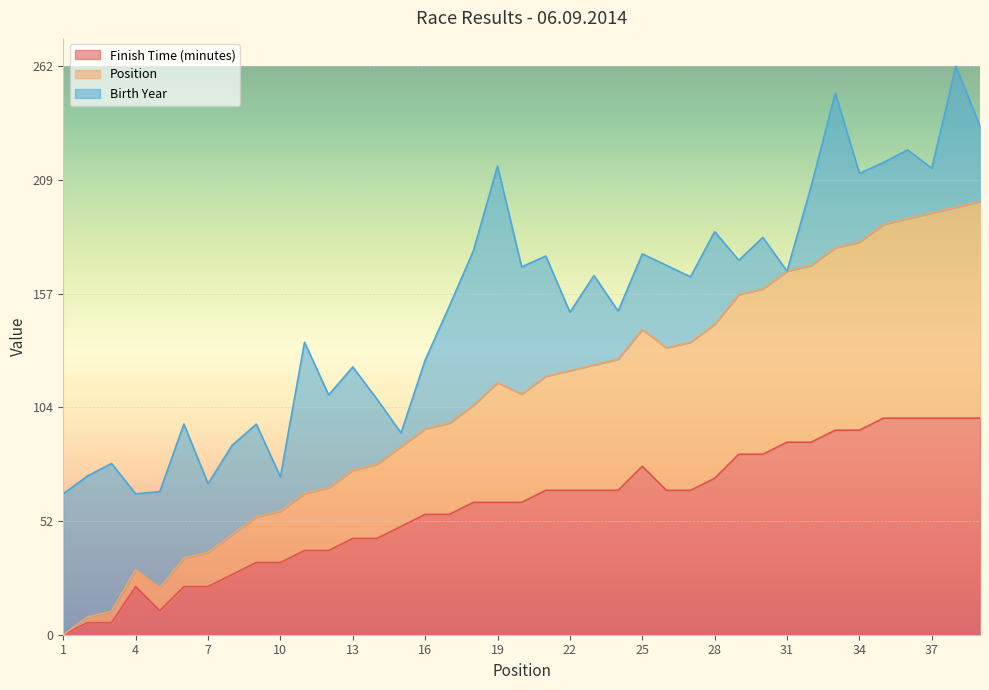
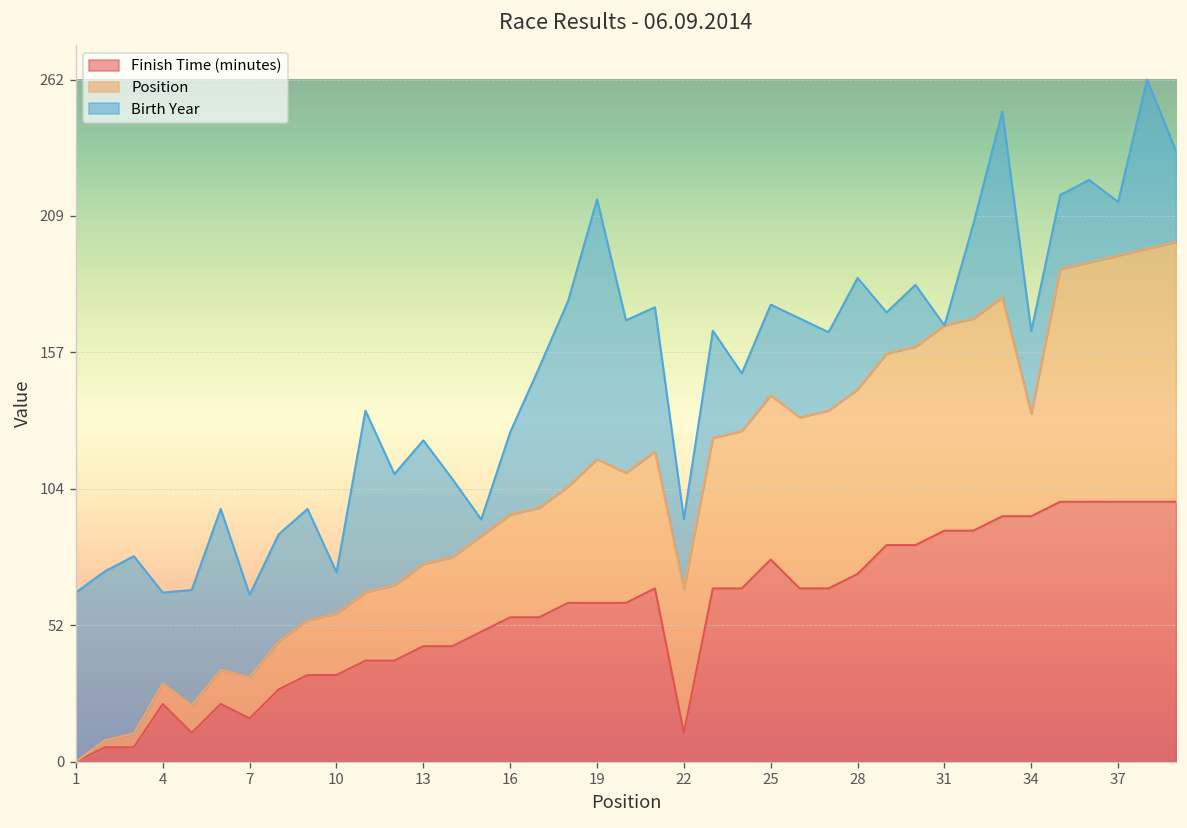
  {
    "Finish Time (minutes)": {
      "4": 22,
-     "7": 22,
+     "7": 17,
      "10": 33,
      "13": 44,
      "16": 56,
      "19": 61,
-     "22": 67,
+     "22": 11,
      "25": 78,
      "28": 72,
      "31": 89,
      "34": 94,
      "37": 100
    },
    "Position": {
      "4": 8,
      "7": 16,
      "10": 24,
      "13": 32,
      "16": 39,
      "19": 55,
      "22": 55,
      "25": 63,
      "28": 71,
-     "34": 87,
+     "34": 39,
      "37": 95
    },
    "Birth Year": {
      "1": 65,
      "4": 35,
      "7": 32,
      "10": 16,
      "13": 48,
      "16": 32,
      "19": 100,
      "22": 27,
      "25": 35,
      "28": 43,
      "34": 32,
      "37": 21
    }
  }
